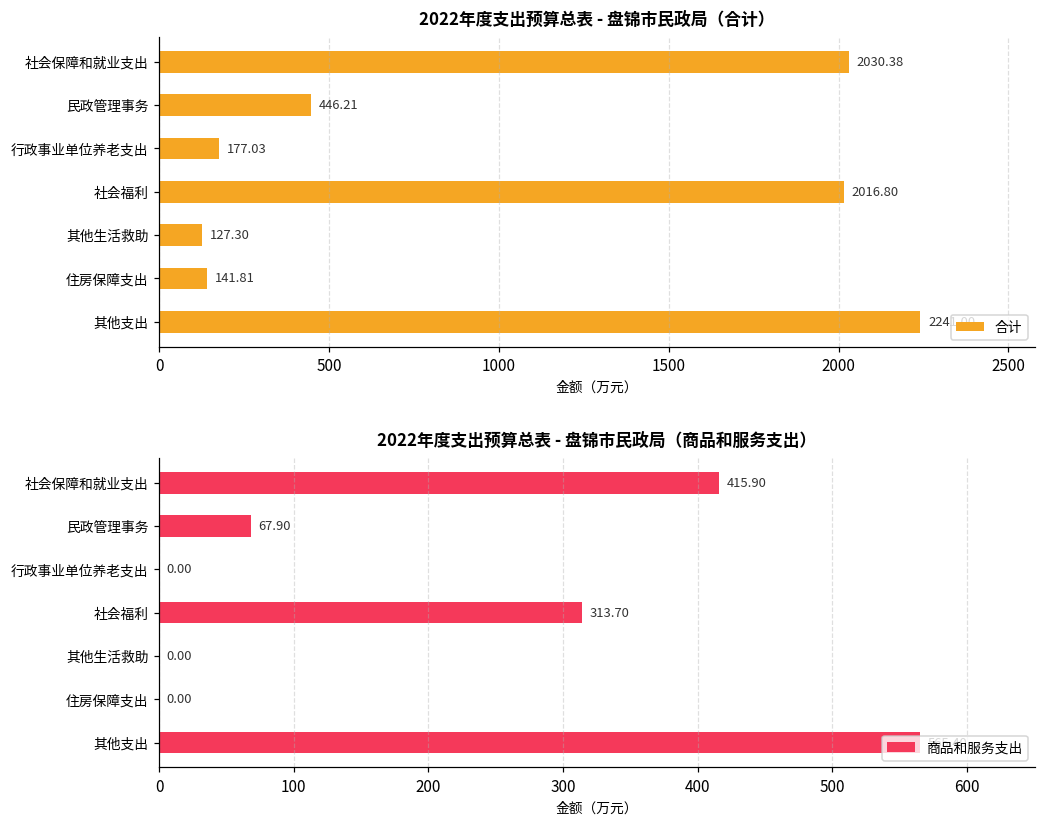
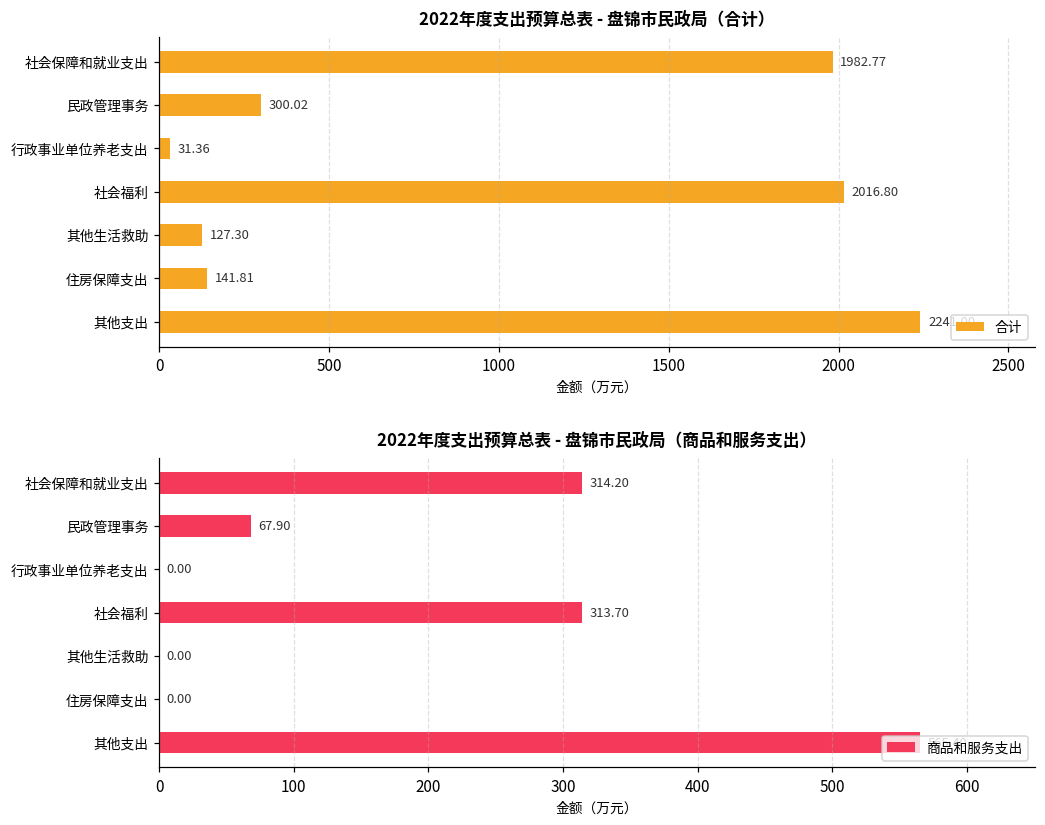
  {
    "2022年度支出预算总表 - 盘锦市民政局（合计）": {
-     "社会保障和就业支出": 2030.38,
-     "民政管理事务": 446.21,
-     "行政事业单位养老支出": 177.03,
+     "社会保障和就业支出": 1982.77,
+     "民政管理事务": 300.02,
+     "行政事业单位养老支出": 31.36,
      "社会福利": 2016.80,
      "其他生活救助": 127.30,
      "住房保障支出": 141.81
    },
    "2022年度支出预算总表 - 盘锦市民政局（商品和服务支出）": {
-     "社会保障和就业支出": 415.90,
+     "社会保障和就业支出": 314.20,
      "民政管理事务": 67.90,
      "行政事业单位养老支出": 0.00,
      "社会福利": 313.70,
      "其他生活救助": 0.00,
      "住房保障支出": 0.00
    }
  }
